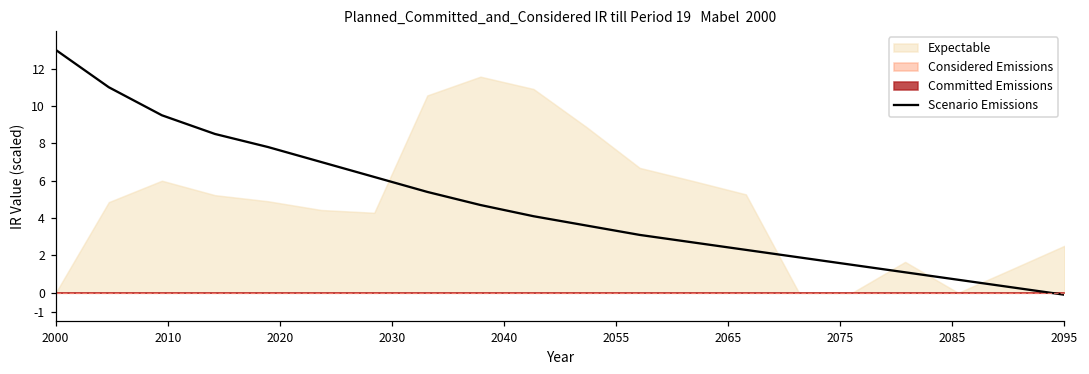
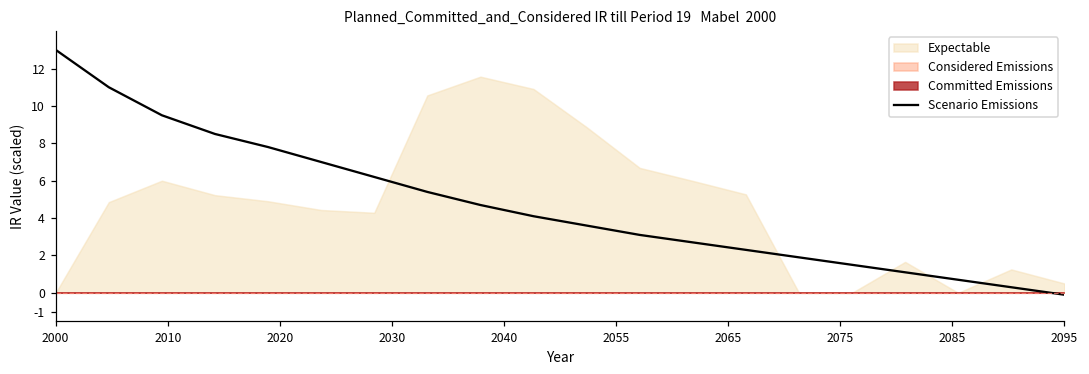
  {
    "Scenario Emissions": {
      "2000": 13.0
    },
    "Expectable": {
-     "2095": 2.5
+     "2095": 0.5
    }
  }
